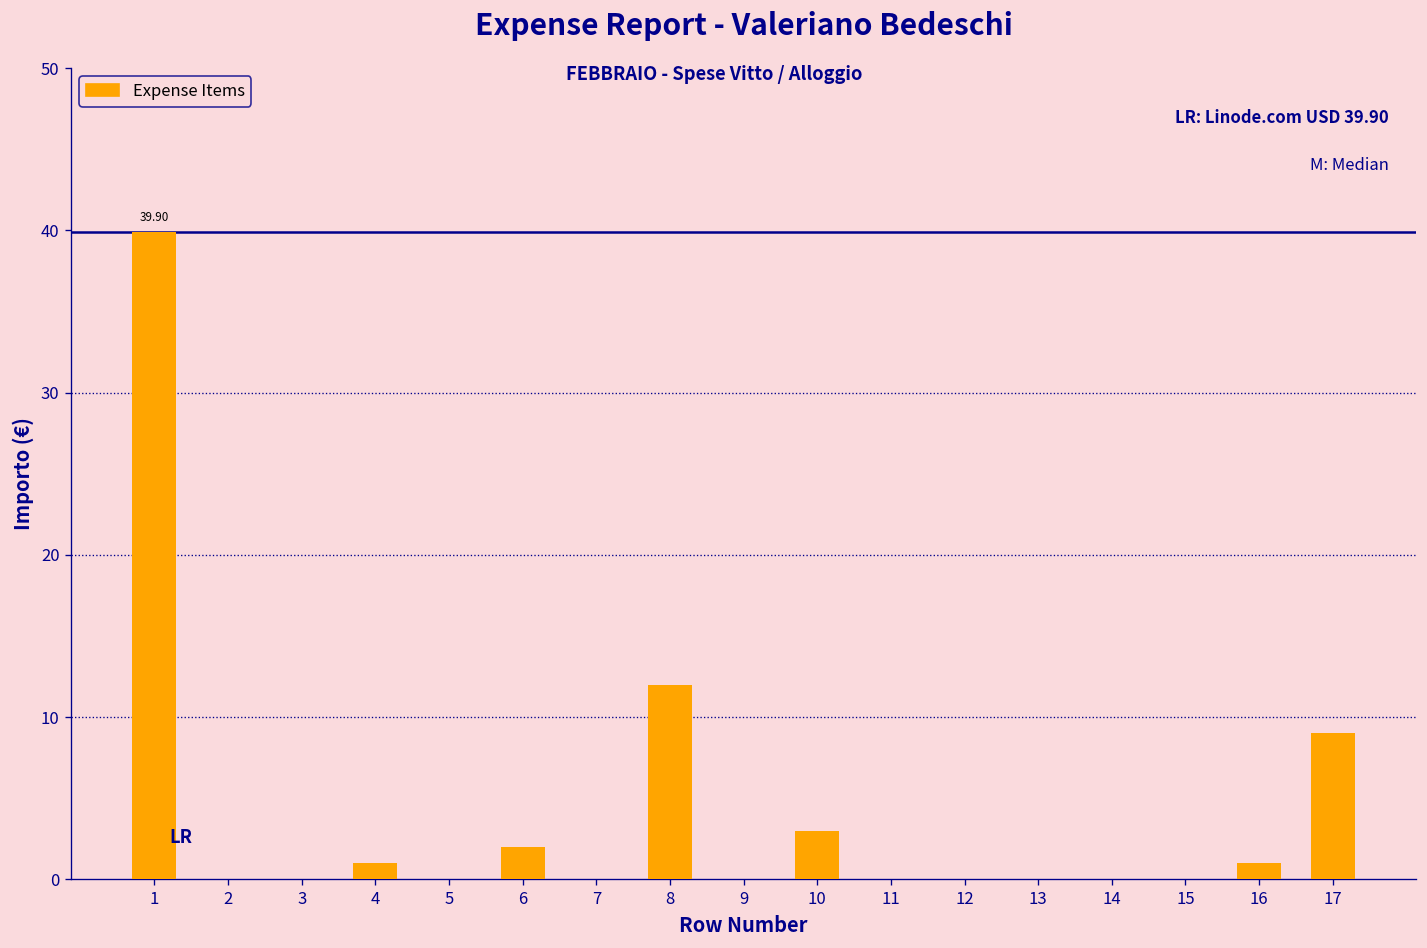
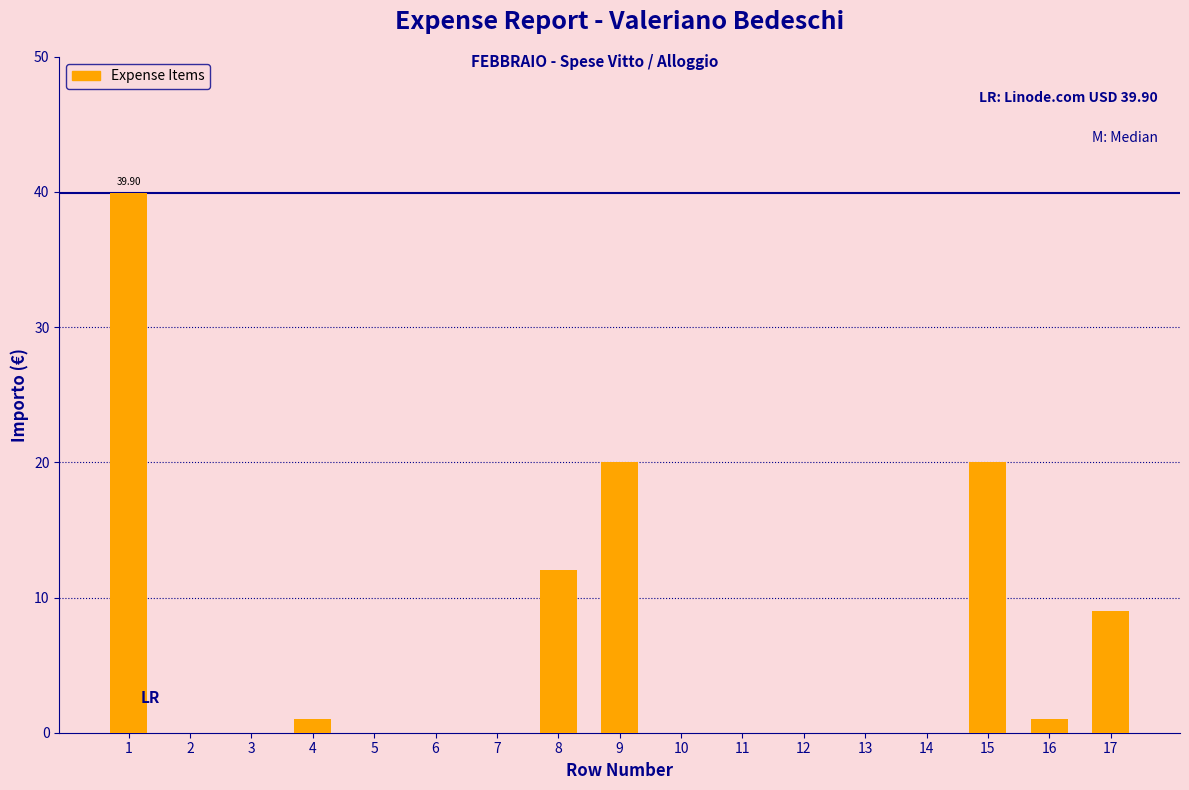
  {
    "2": 0,
    "3": 0,
    "4": 1,
    "5": 0,
-   "6": 2,
+   "6": 0,
    "7": 0,
    "8": 12,
-   "9": 0,
-   "10": 3,
+   "9": 20,
+   "10": 0,
    "11": 0,
    "12": 0,
    "13": 0,
    "14": 0,
-   "15": 0,
+   "15": 20,
    "16": 1,
    "17": 9
  }
